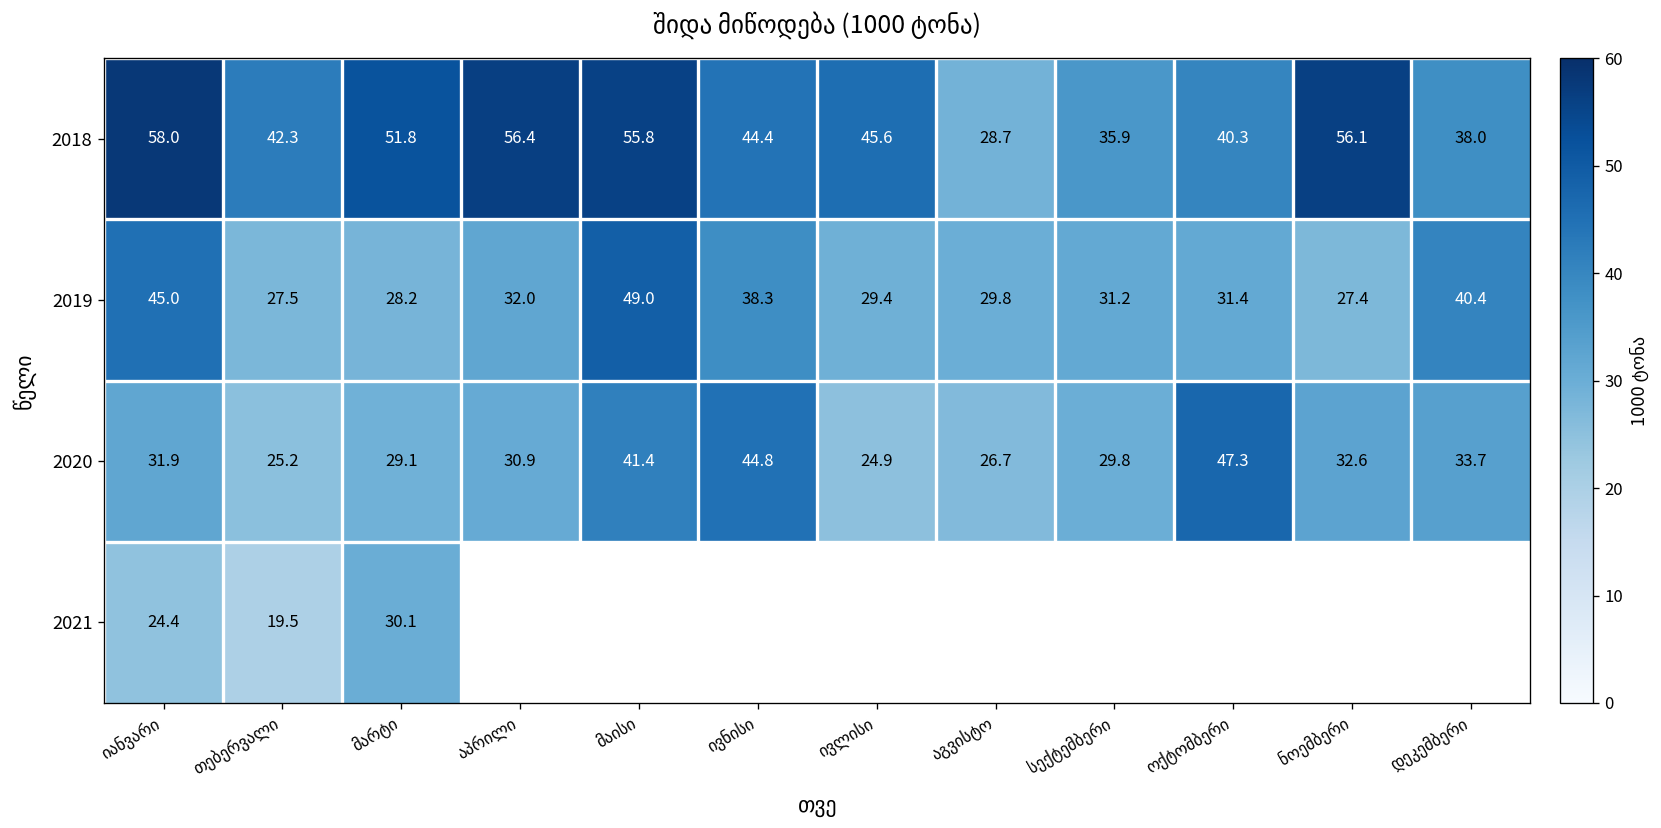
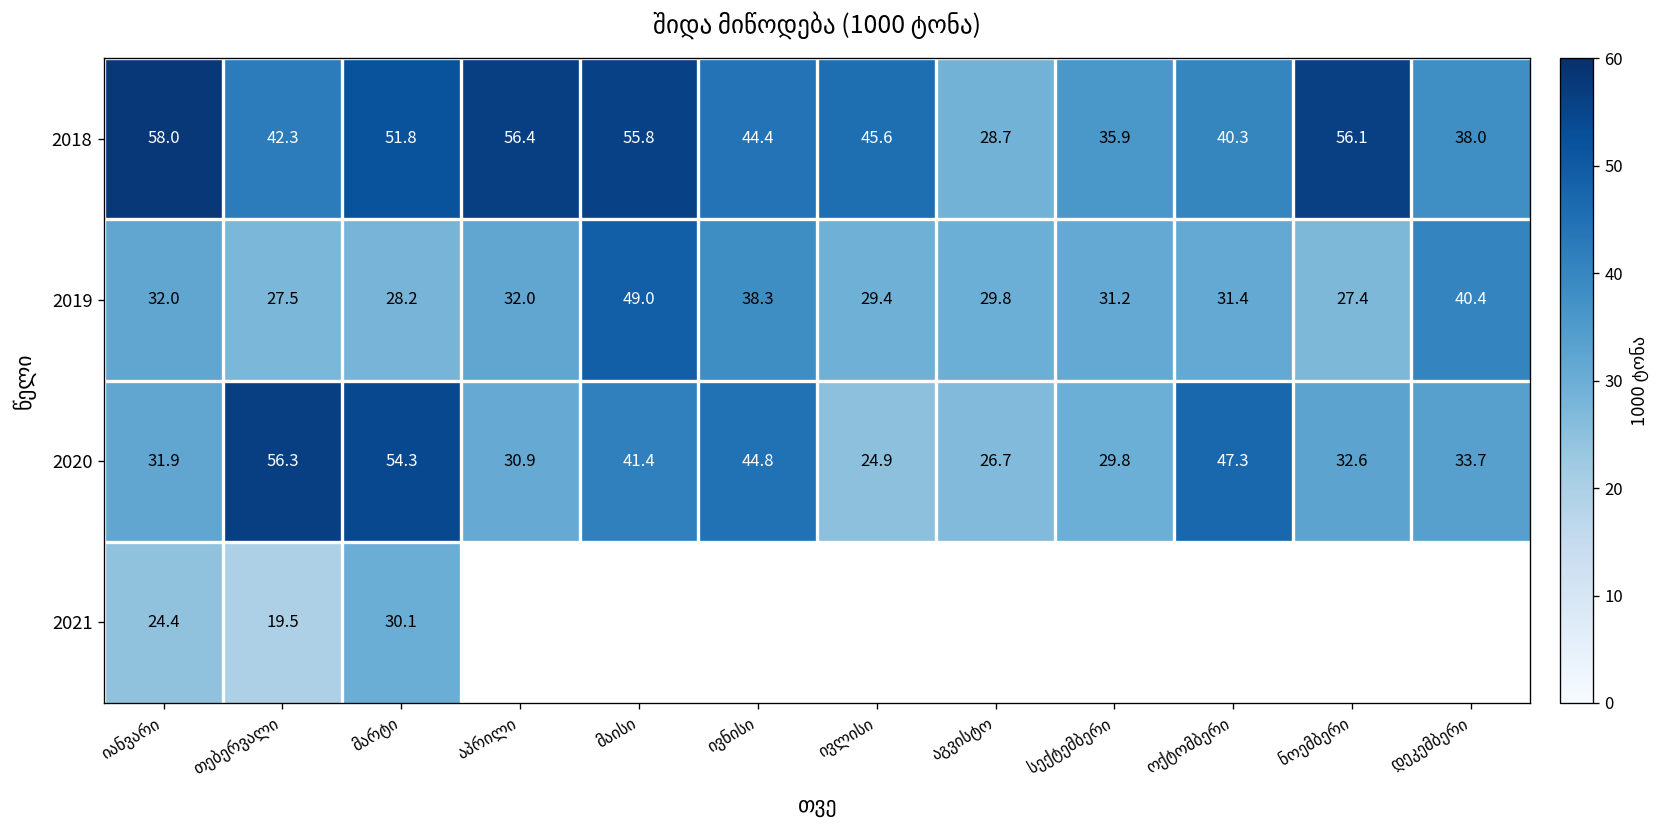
  {
    "2018": {
      "იანვარი": 58.0,
      "თებერვალი": 42.3,
      "მარტი": 51.8,
      "აპრილი": 56.4,
      "მაისი": 55.8,
      "ივნისი": 44.4,
      "ივლისი": 45.6,
      "აგვისტო": 28.7,
      "სექტემბერი": 35.9,
      "ოქტომბერი": 40.3,
      "ნოემბერი": 56.1,
      "დეკემბერი": 38.0
    },
    "2019": {
-     "იანვარი": 45.0,
+     "იანვარი": 32.0,
      "თებერვალი": 27.5,
      "მარტი": 28.2,
      "აპრილი": 32.0,
      "მაისი": 49.0,
      "ივნისი": 38.3,
      "ივლისი": 29.4,
      "აგვისტო": 29.8,
      "სექტემბერი": 31.2,
      "ოქტომბერი": 31.4,
      "ნოემბერი": 27.4,
      "დეკემბერი": 40.4
    },
    "2020": {
      "იანვარი": 31.9,
-     "თებერვალი": 25.2,
-     "მარტი": 29.1,
+     "თებერვალი": 56.3,
+     "მარტი": 54.3,
      "აპრილი": 30.9,
      "მაისი": 41.4,
      "ივნისი": 44.8,
      "ივლისი": 24.9,
      "აგვისტო": 26.7,
      "სექტემბერი": 29.8,
      "ოქტომბერი": 47.3,
      "ნოემბერი": 32.6,
      "დეკემბერი": 33.7
    },
    "2021": {
      "იანვარი": 24.4,
      "თებერვალი": 19.5,
      "მარტი": 30.1
    }
  }
